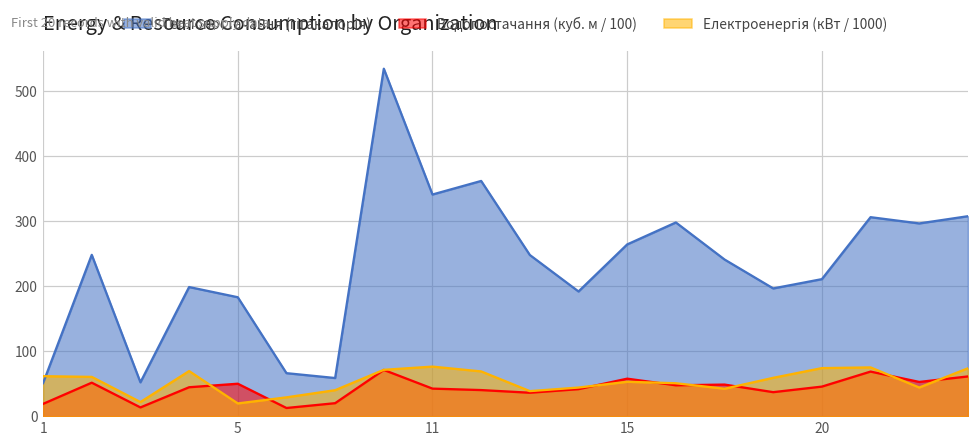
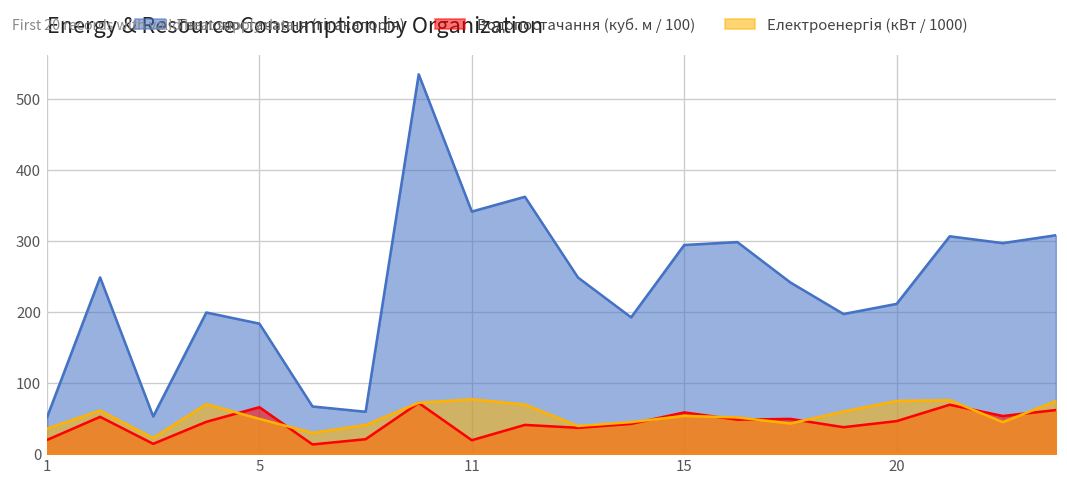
  {
    "Теплопостачання (гігакалорія)": {
      "1": 50,
      "5": 180,
      "11": 340,
-     "15": 260,
+     "15": 290,
      "20": 210
    },
    "Водопостачання (куб. м / 100)": {
      "1": 20,
-     "5": 50,
-     "11": 40,
+     "5": 70,
+     "11": 20,
      "15": 60,
      "20": 50
    },
    "Електроенергія (кВт / 1000)": {
-     "1": 60,
-     "5": 20,
+     "1": 40,
+     "5": 50,
      "11": 80,
      "15": 50,
      "20": 70
    }
  }
